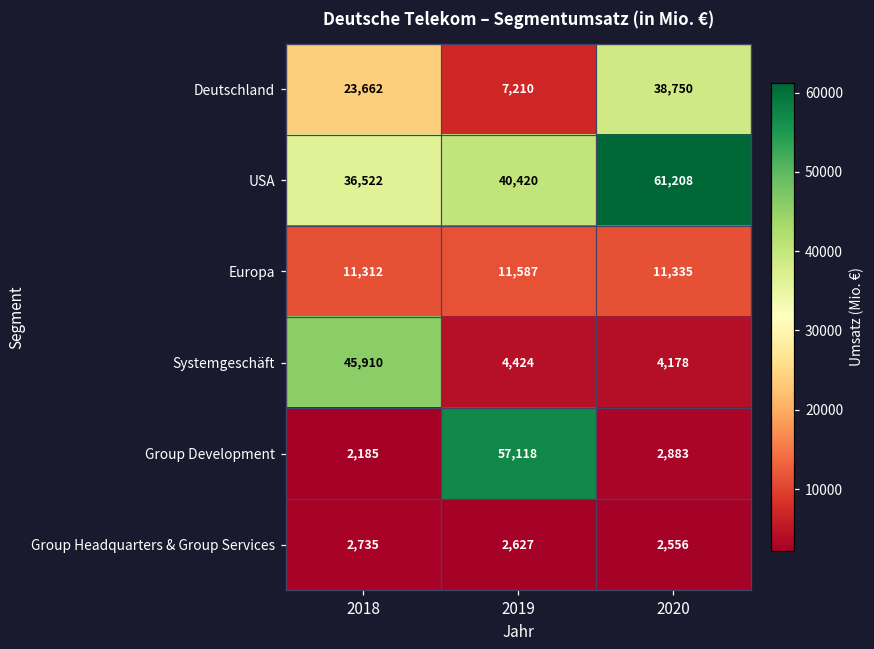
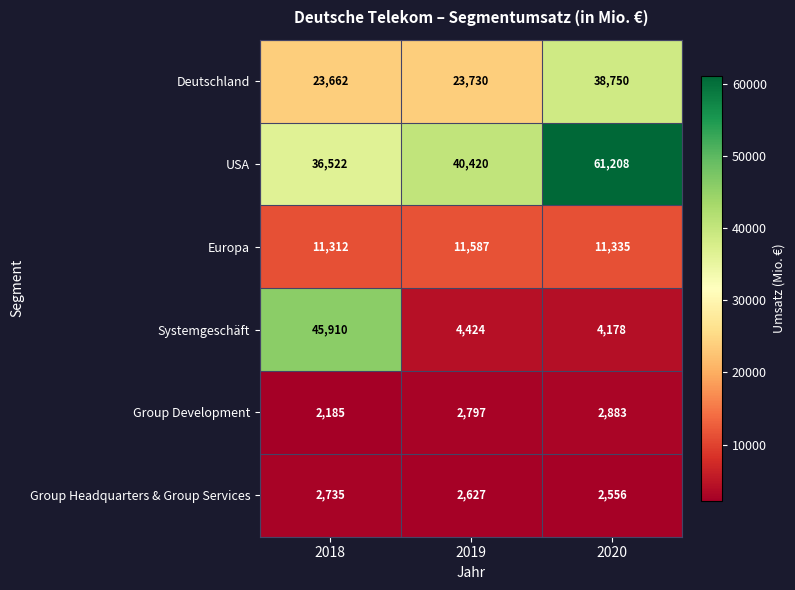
  {
    "Deutschland": {
      "2018": "23,662",
-     "2019": "7,210",
+     "2019": "23,730",
      "2020": "38,750"
    },
    "USA": {
      "2018": "36,522",
      "2019": "40,420",
      "2020": "61,208"
    },
    "Europa": {
      "2018": "11,312",
      "2019": "11,587",
      "2020": "11,335"
    },
    "Systemgeschäft": {
      "2018": "45,910",
      "2019": "4,424",
      "2020": "4,178"
    },
    "Group Development": {
      "2018": "2,185",
-     "2019": "57,118",
+     "2019": "2,797",
      "2020": "2,883"
    },
    "Group Headquarters & Group Services": {
      "2018": "2,735",
      "2019": "2,627",
      "2020": "2,556"
    }
  }
